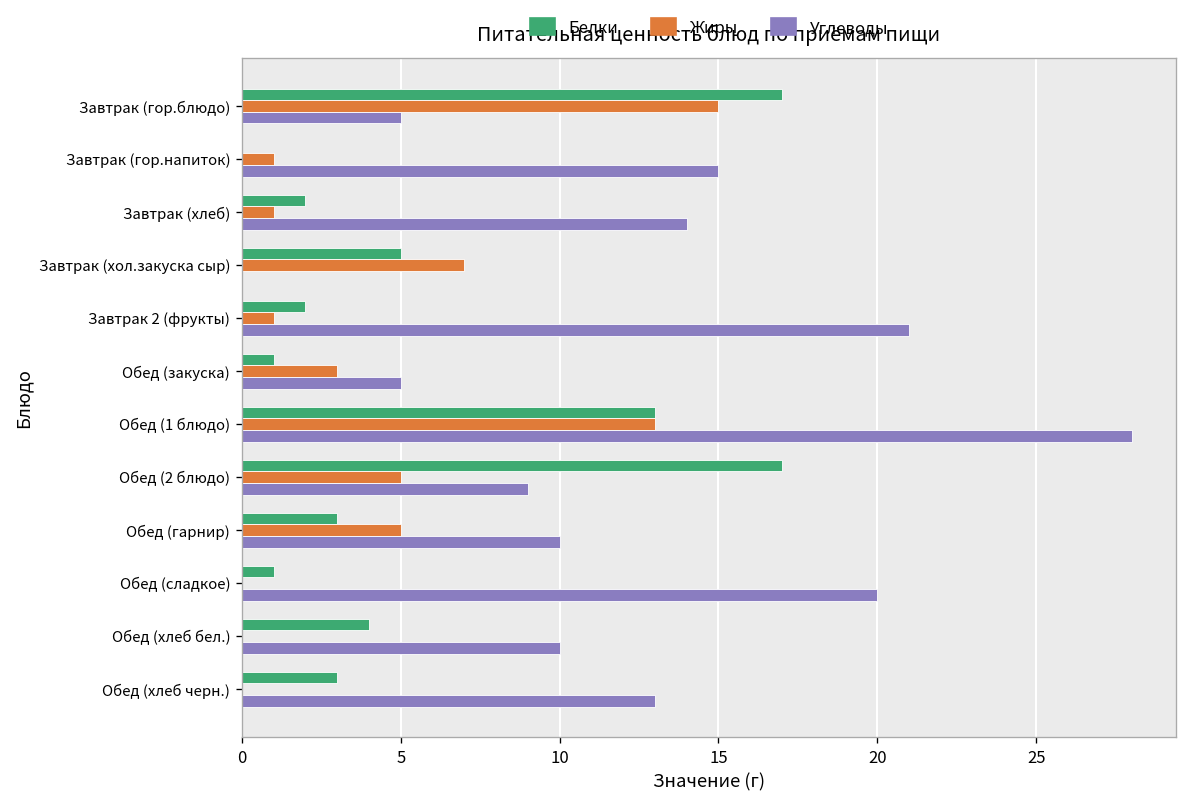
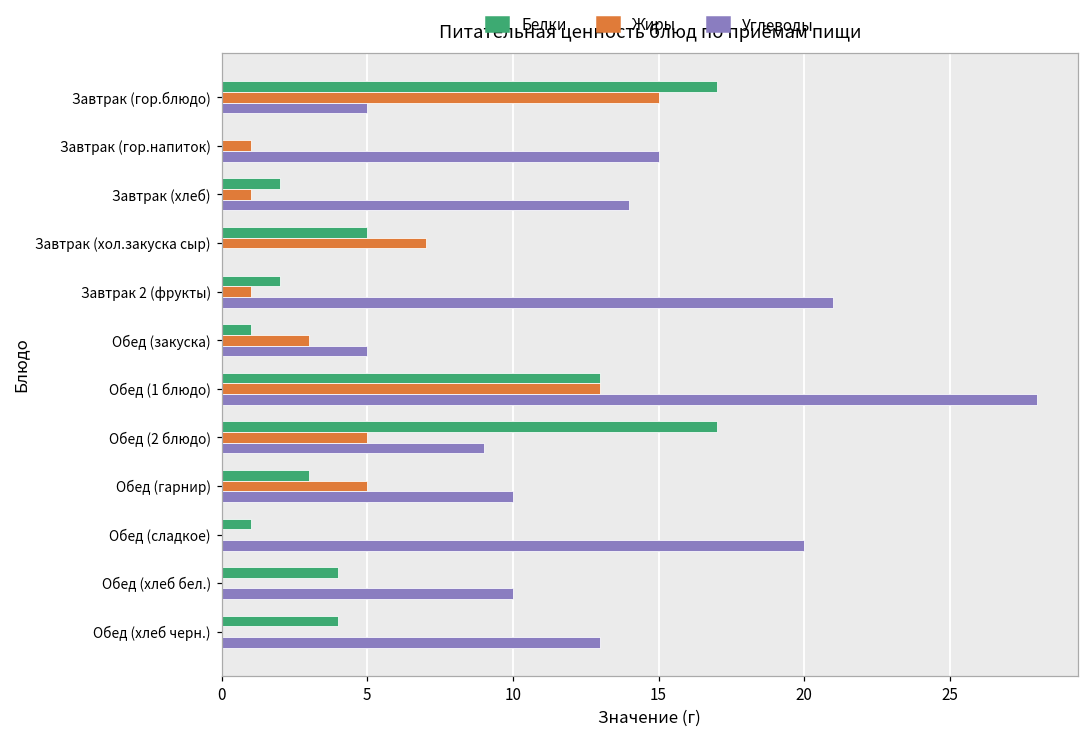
  {
    "Белки": {
      "Завтрак (гор.блюдо)": 17,
      "Завтрак (гор.напиток)": 0,
      "Завтрак (хлеб)": 2,
      "Завтрак (хол.закуска сыр)": 5,
      "Завтрак 2 (фрукты)": 2,
      "Обед (закуска)": 1,
      "Обед (1 блюдо)": 13,
      "Обед (2 блюдо)": 17,
      "Обед (гарнир)": 3,
      "Обед (сладкое)": 1,
      "Обед (хлеб бел.)": 4,
-     "Обед (хлеб черн.)": 3
+     "Обед (хлеб черн.)": 4
    },
    "Жиры": {
      "Завтрак (гор.блюдо)": 15,
      "Завтрак (гор.напиток)": 1,
      "Завтрак (хлеб)": 1,
      "Завтрак (хол.закуска сыр)": 7,
      "Завтрак 2 (фрукты)": 1,
      "Обед (закуска)": 3,
      "Обед (1 блюдо)": 13,
      "Обед (2 блюдо)": 5,
      "Обед (гарнир)": 5,
      "Обед (сладкое)": 0,
      "Обед (хлеб бел.)": 0,
      "Обед (хлеб черн.)": 0
    },
    "Углеводы": {
      "Завтрак (гор.блюдо)": 5,
      "Завтрак (гор.напиток)": 15,
      "Завтрак (хлеб)": 14,
      "Завтрак (хол.закуска сыр)": 0,
      "Завтрак 2 (фрукты)": 21,
      "Обед (закуска)": 5,
      "Обед (1 блюдо)": 28,
      "Обед (2 блюдо)": 9,
      "Обед (гарнир)": 10,
      "Обед (сладкое)": 20,
      "Обед (хлеб бел.)": 10,
      "Обед (хлеб черн.)": 13
    }
  }
